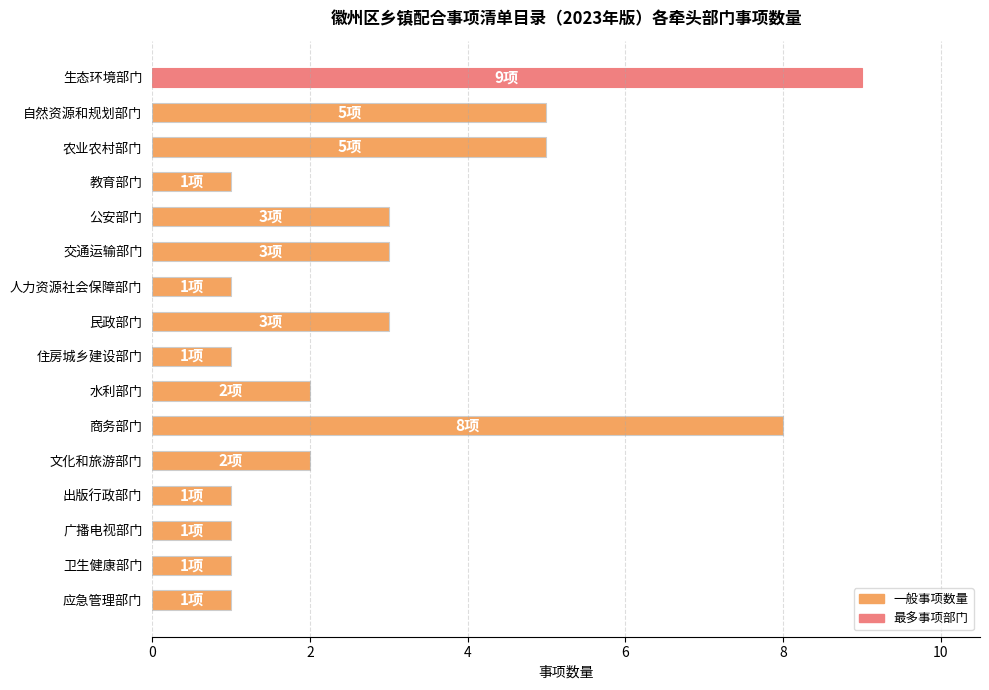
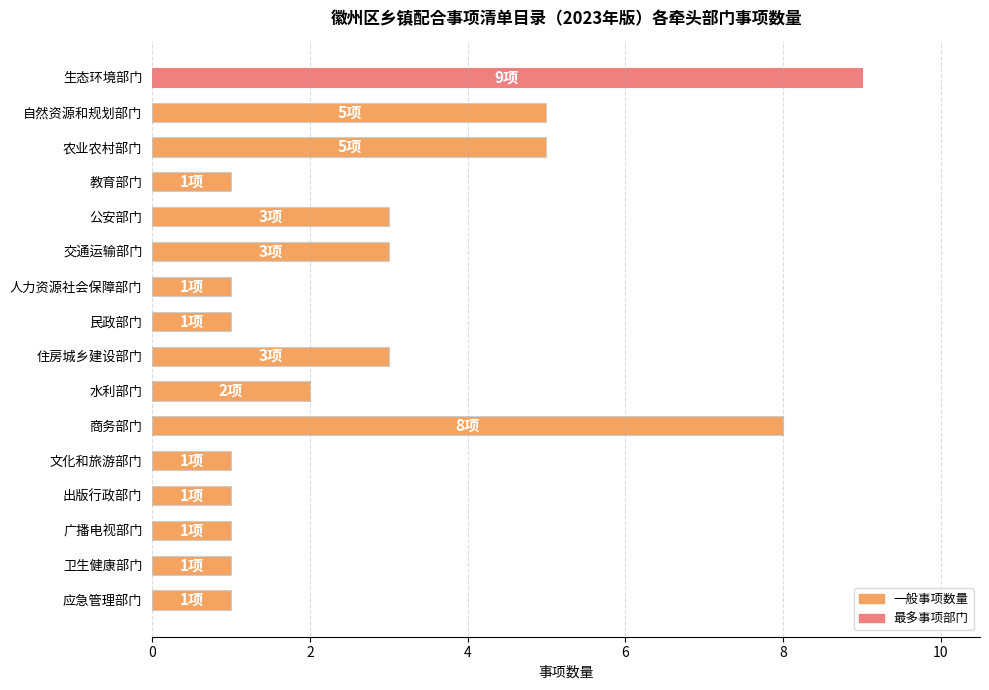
  {
    "生态环境部门": "9项",
    "自然资源和规划部门": "5项",
    "农业农村部门": "5项",
    "教育部门": "1项",
    "公安部门": "3项",
    "交通运输部门": "3项",
    "人力资源社会保障部门": "1项",
-   "民政部门": "3项",
-   "住房城乡建设部门": "1项",
+   "民政部门": "1项",
+   "住房城乡建设部门": "3项",
    "水利部门": "2项",
    "商务部门": "8项",
-   "文化和旅游部门": "2项",
+   "文化和旅游部门": "1项",
    "出版行政部门": "1项",
    "广播电视部门": "1项",
    "卫生健康部门": "1项",
    "应急管理部门": "1项"
  }
